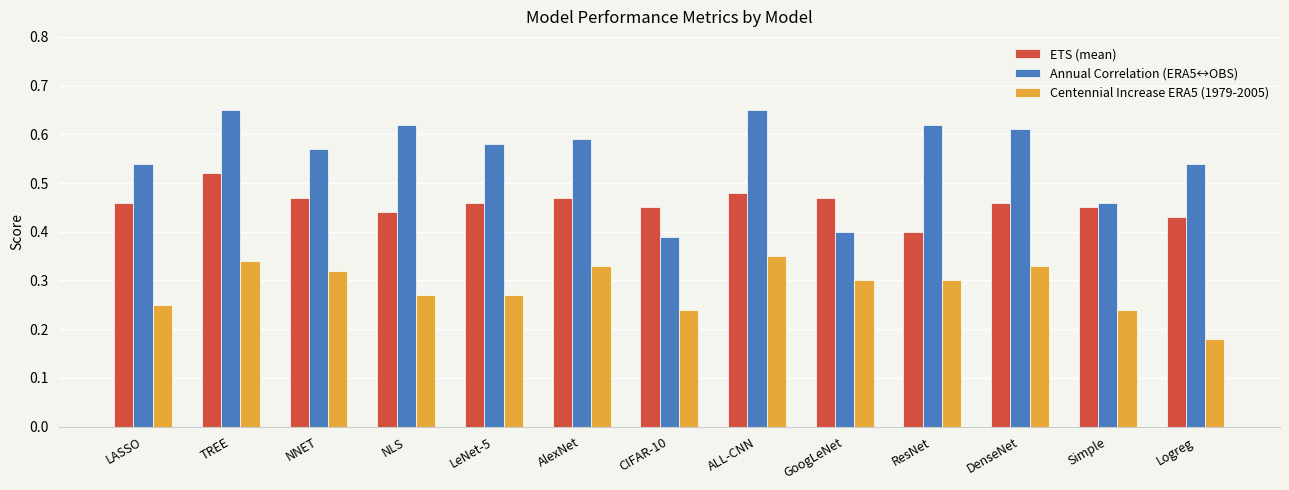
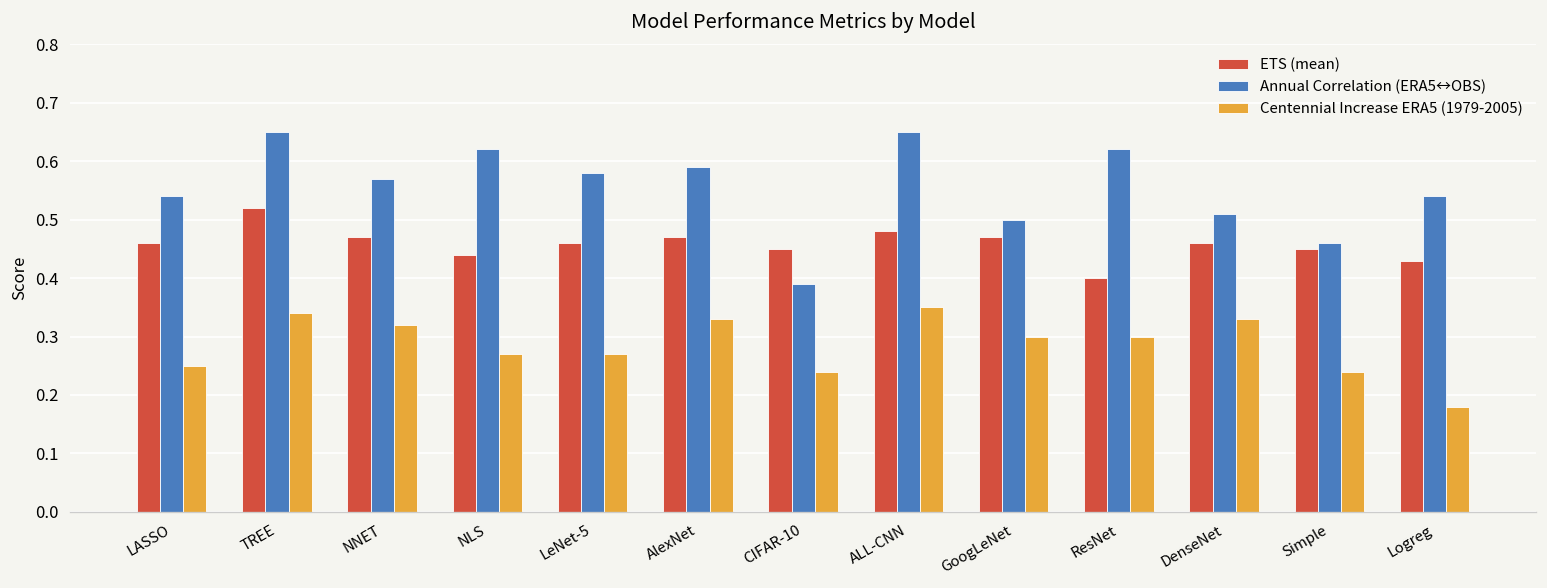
  {
    "ETS (mean)": {
      "LASSO": 0.46,
      "TREE": 0.52,
      "NNET": 0.47,
      "NLS": 0.44,
      "LeNet-5": 0.46,
      "AlexNet": 0.47,
      "CIFAR-10": 0.45,
      "ALL-CNN": 0.48,
      "GoogLeNet": 0.47,
      "ResNet": 0.40,
      "DenseNet": 0.46,
      "Simple": 0.45,
      "Logreg": 0.43
    },
    "Annual Correlation (ERA5↔OBS)": {
      "LASSO": 0.54,
      "TREE": 0.65,
      "NNET": 0.57,
      "NLS": 0.62,
      "LeNet-5": 0.58,
      "AlexNet": 0.59,
      "CIFAR-10": 0.39,
      "ALL-CNN": 0.65,
-     "GoogLeNet": 0.4,
+     "GoogLeNet": 0.5,
      "ResNet": 0.62,
-     "DenseNet": 0.61,
+     "DenseNet": 0.51,
      "Simple": 0.46,
      "Logreg": 0.54
    },
    "Centennial Increase ERA5 (1979-2005)": {
      "LASSO": 0.25,
      "TREE": 0.34,
      "NNET": 0.32,
      "NLS": 0.27,
      "LeNet-5": 0.27,
      "AlexNet": 0.33,
      "CIFAR-10": 0.24,
      "ALL-CNN": 0.35,
      "GoogLeNet": 0.30,
      "ResNet": 0.30,
      "DenseNet": 0.33,
      "Simple": 0.24,
      "Logreg": 0.18
    }
  }
